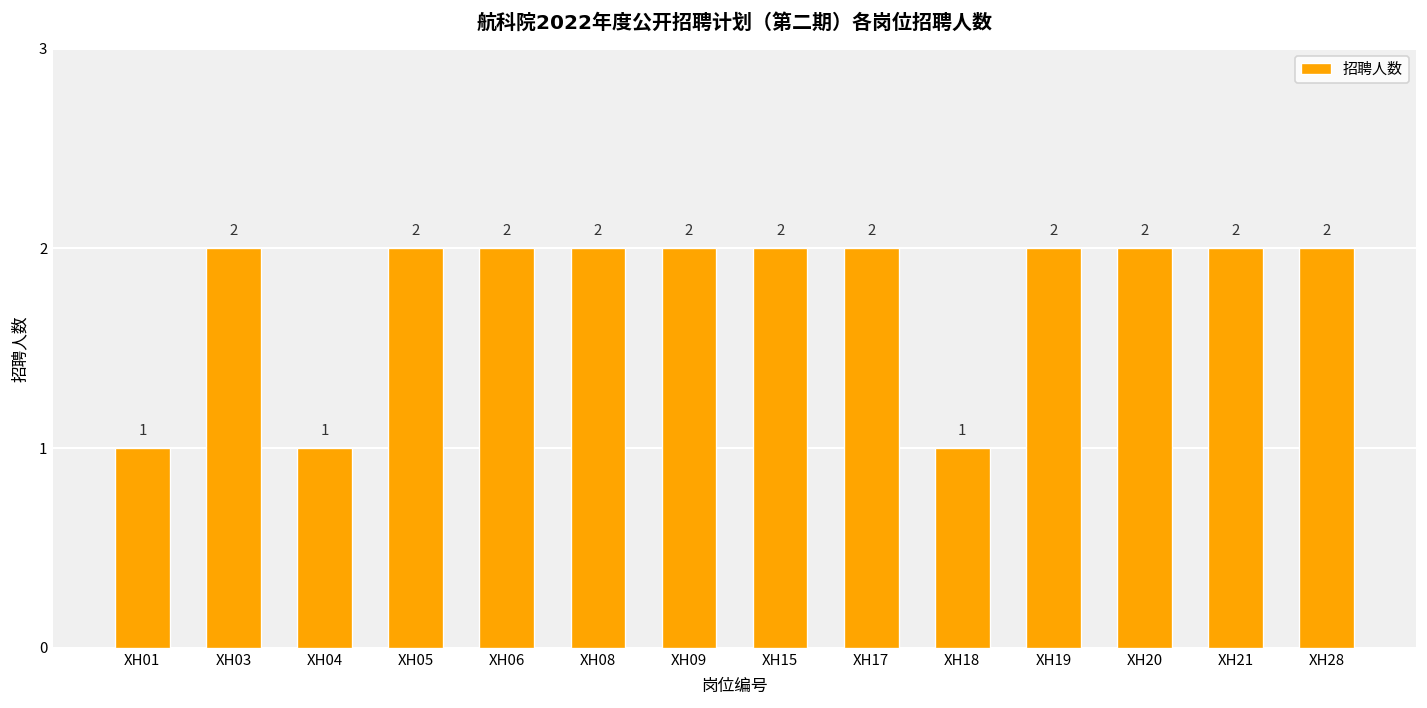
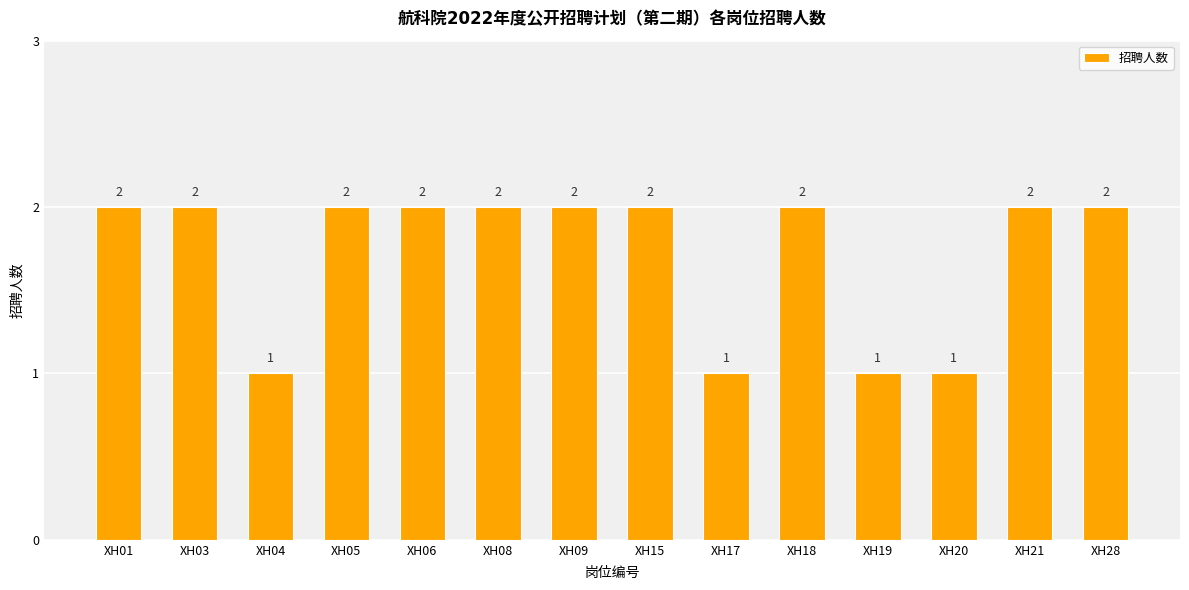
  {
-   "XH01": 1,
+   "XH01": 2,
    "XH03": 2,
    "XH04": 1,
    "XH05": 2,
    "XH06": 2,
    "XH08": 2,
    "XH09": 2,
    "XH15": 2,
-   "XH17": 2,
-   "XH18": 1,
-   "XH19": 2,
-   "XH20": 2,
+   "XH17": 1,
+   "XH18": 2,
+   "XH19": 1,
+   "XH20": 1,
    "XH21": 2,
    "XH28": 2
  }
